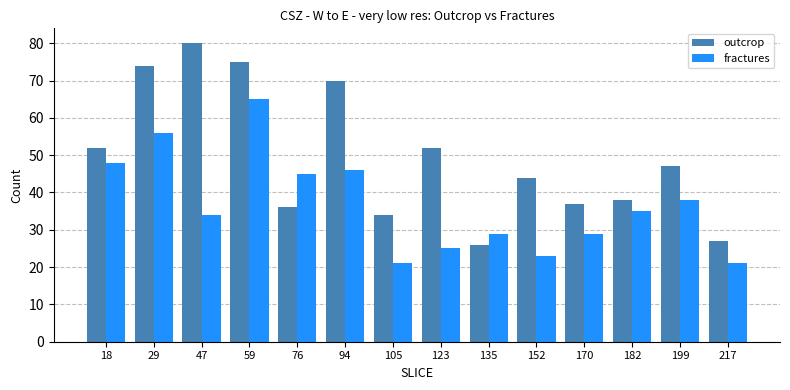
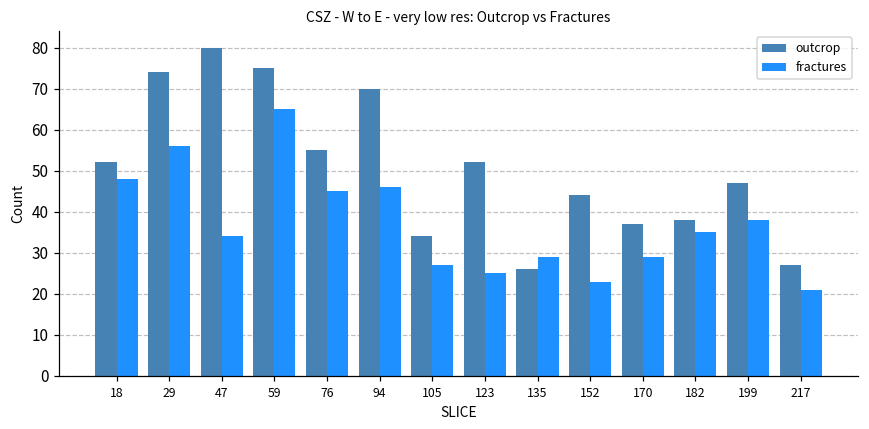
  {
    "outcrop": {
      "18": 52,
      "29": 74,
      "47": 80,
      "59": 75,
-     "76": 36,
+     "76": 55,
      "94": 70,
      "105": 34,
      "123": 52,
      "135": 26,
      "152": 44,
      "170": 37,
      "182": 38,
      "199": 47,
      "217": 27
    },
    "fractures": {
      "18": 48,
      "29": 56,
      "47": 34,
      "59": 65,
      "76": 45,
      "94": 46,
-     "105": 21,
+     "105": 27,
      "123": 25,
      "135": 29,
      "152": 23,
      "170": 29,
      "182": 35,
      "199": 38,
      "217": 21
    }
  }
